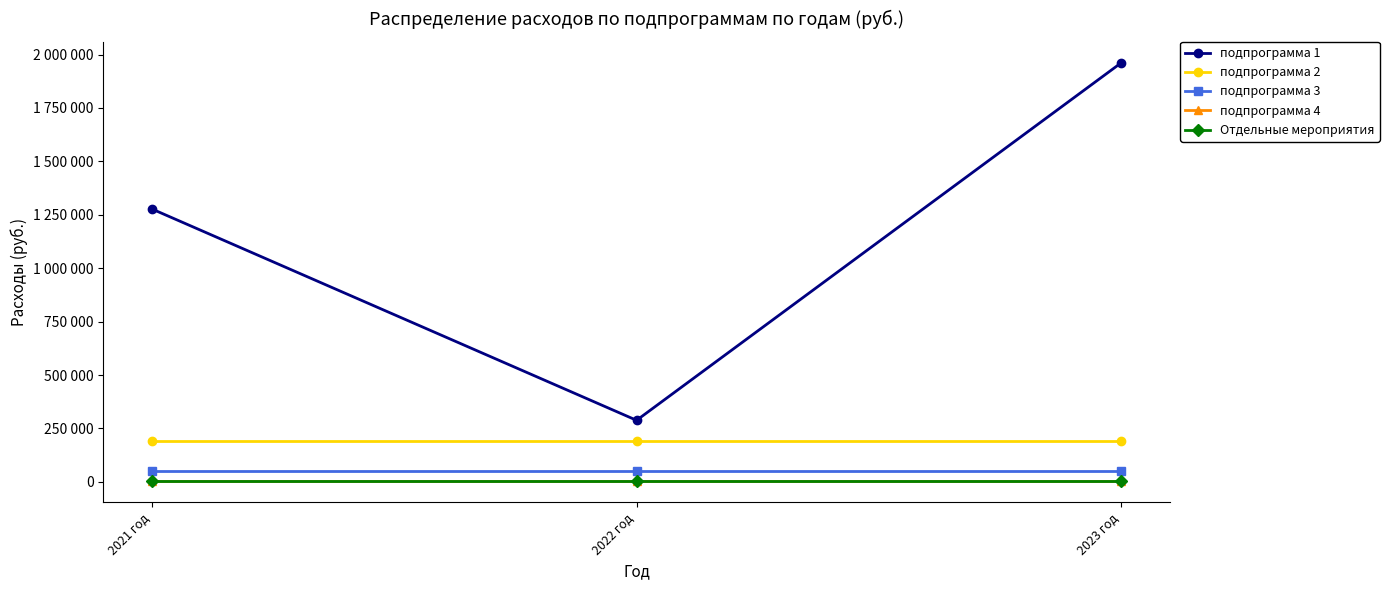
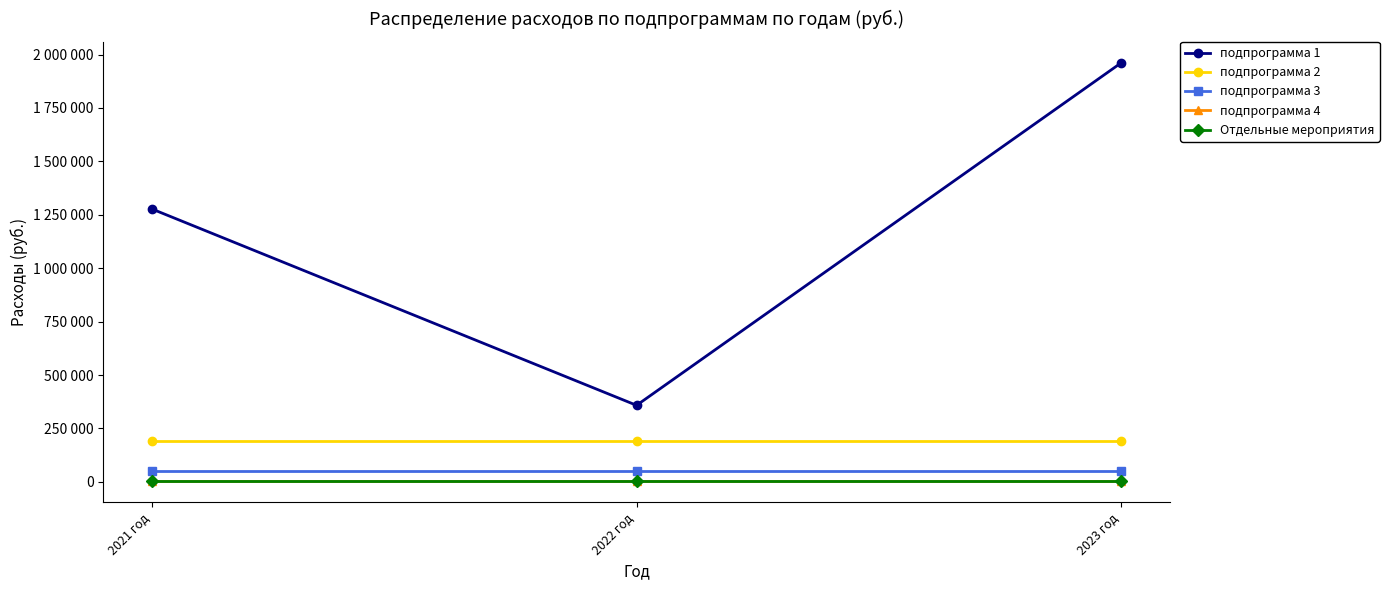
  {
    "подпрограмма 1": {
      "2021 год": 1280000,
-     "2022 год": 290000,
+     "2022 год": 360000,
      "2023 год": 1960000
    },
    "подпрограмма 2": {
      "2021 год": 190000,
      "2022 год": 190000,
      "2023 год": 190000
    },
    "подпрограмма 3": {
      "2021 год": 50000,
      "2022 год": 50000,
      "2023 год": 50000
    },
    "Отдельные мероприятия": {
      "2021 год": 0,
      "2022 год": 0,
      "2023 год": 0
    }
  }
